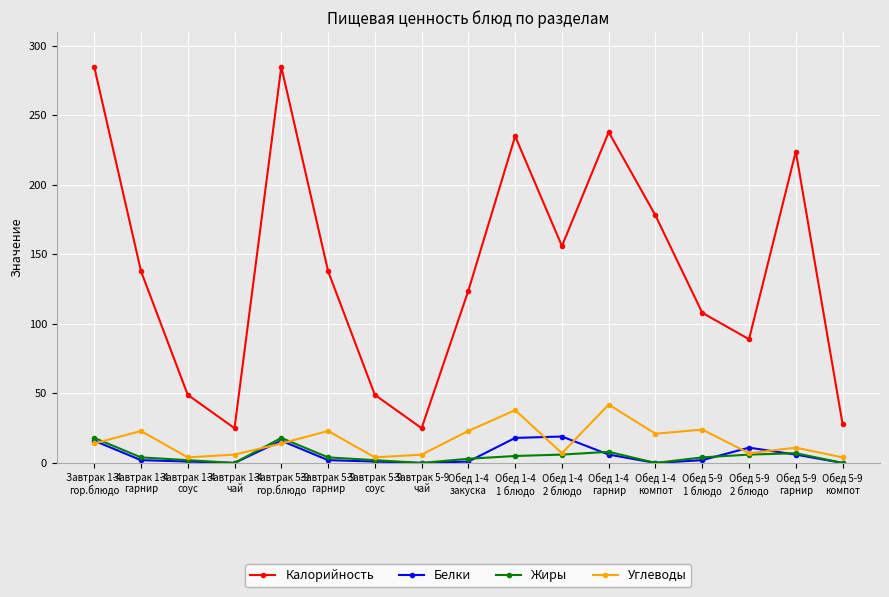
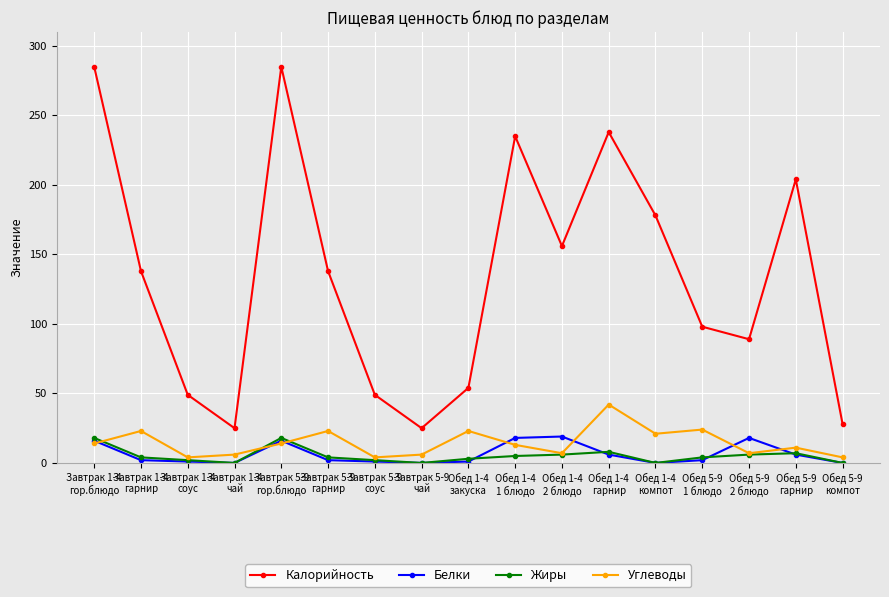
  {
    "Калорийность": {
      "Завтрак 1-4 гор.блюдо": 285,
      "Завтрак 5-9 гор.блюдо": 285,
-     "Обед 1-4 закуска": 124,
+     "Обед 1-4 закуска": 54,
      "Обед 1-4 1 блюдо": 235,
      "Обед 1-4 2 блюдо": 156,
      "Обед 1-4 гарнир": 238,
      "Обед 1-4 компот": 178,
-     "Обед 5-9 1 блюдо": 108,
+     "Обед 5-9 1 блюдо": 98,
      "Обед 5-9 2 блюдо": 89,
-     "Обед 5-9 гарнир": 224,
+     "Обед 5-9 гарнир": 204,
      "Обед 5-9 компот": 28
    },
    "Белки": {
      "Завтрак 1-4 гор.блюдо": 16,
      "Завтрак 5-9 гор.блюдо": 16,
      "Обед 1-4 закуска": 1,
      "Обед 1-4 1 блюдо": 18,
      "Обед 1-4 2 блюдо": 19,
      "Обед 1-4 гарнир": 6,
      "Обед 5-9 1 блюдо": 2,
-     "Обед 5-9 2 блюдо": 11
+     "Обед 5-9 2 блюдо": 18
    },
    "Жиры": {
      "Завтрак 1-4 гор.блюдо": 18,
      "Завтрак 5-9 гор.блюдо": 18,
      "Обед 1-4 закуска": 3,
      "Обед 1-4 1 блюдо": 5,
      "Обед 1-4 гарнир": 8,
      "Обед 5-9 1 блюдо": 4
    },
    "Углеводы": {
      "Завтрак 1-4 гор.блюдо": 14,
      "Завтрак 5-9 гор.блюдо": 14,
      "Обед 1-4 закуска": 23,
-     "Обед 1-4 1 блюдо": 38,
+     "Обед 1-4 1 блюдо": 13,
      "Обед 1-4 гарнир": 42,
      "Обед 1-4 компот": 21,
      "Обед 5-9 1 блюдо": 24,
      "Обед 5-9 гарнир": 11,
      "Обед 5-9 компот": 4
    }
  }
